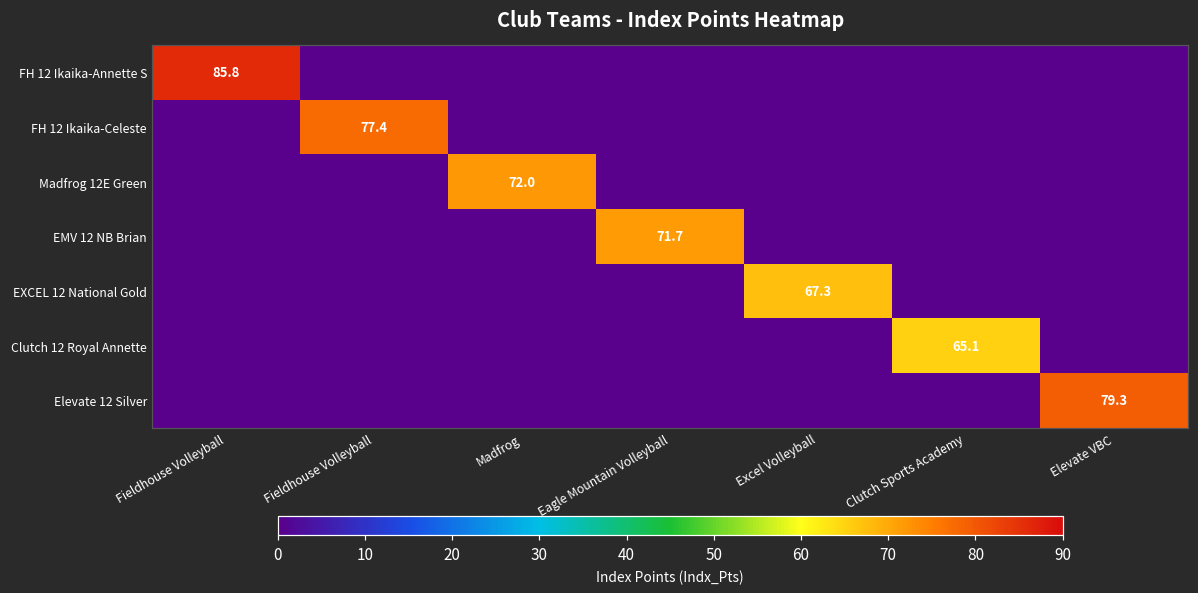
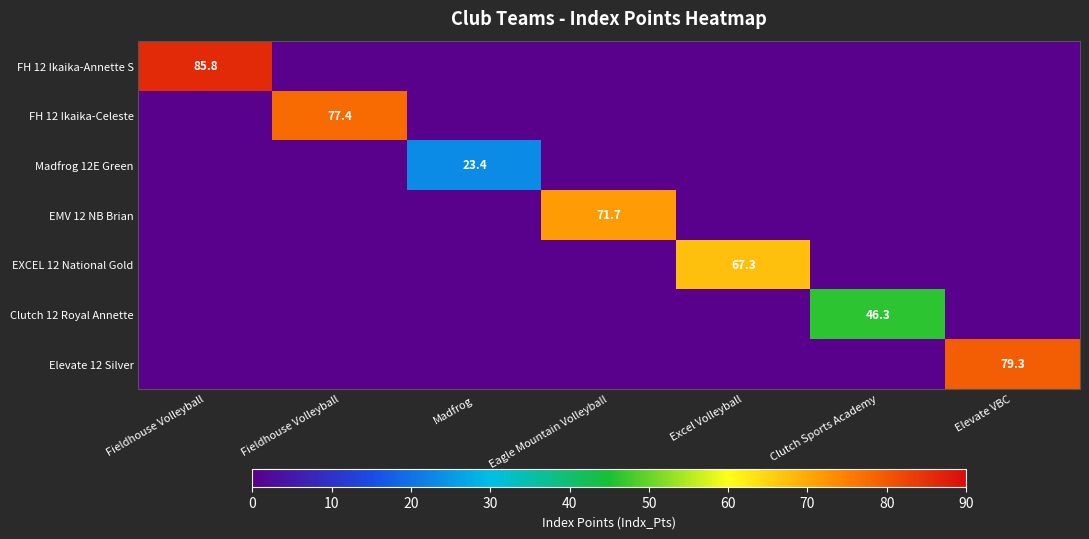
  {
    "Madfrog 12E Green": {
-     "Madfrog": 72.0
+     "Madfrog": 23.4
    },
    "EMV 12 NB Brian": {
      "Eagle Mountain Volleyball": 71.7
    },
    "EXCEL 12 National Gold": {
      "Excel Volleyball": 67.3
    },
    "Clutch 12 Royal Annette": {
-     "Clutch Sports Academy": 65.1
+     "Clutch Sports Academy": 46.3
    },
    "Elevate 12 Silver": {
      "Elevate VBC": 79.3
    }
  }
